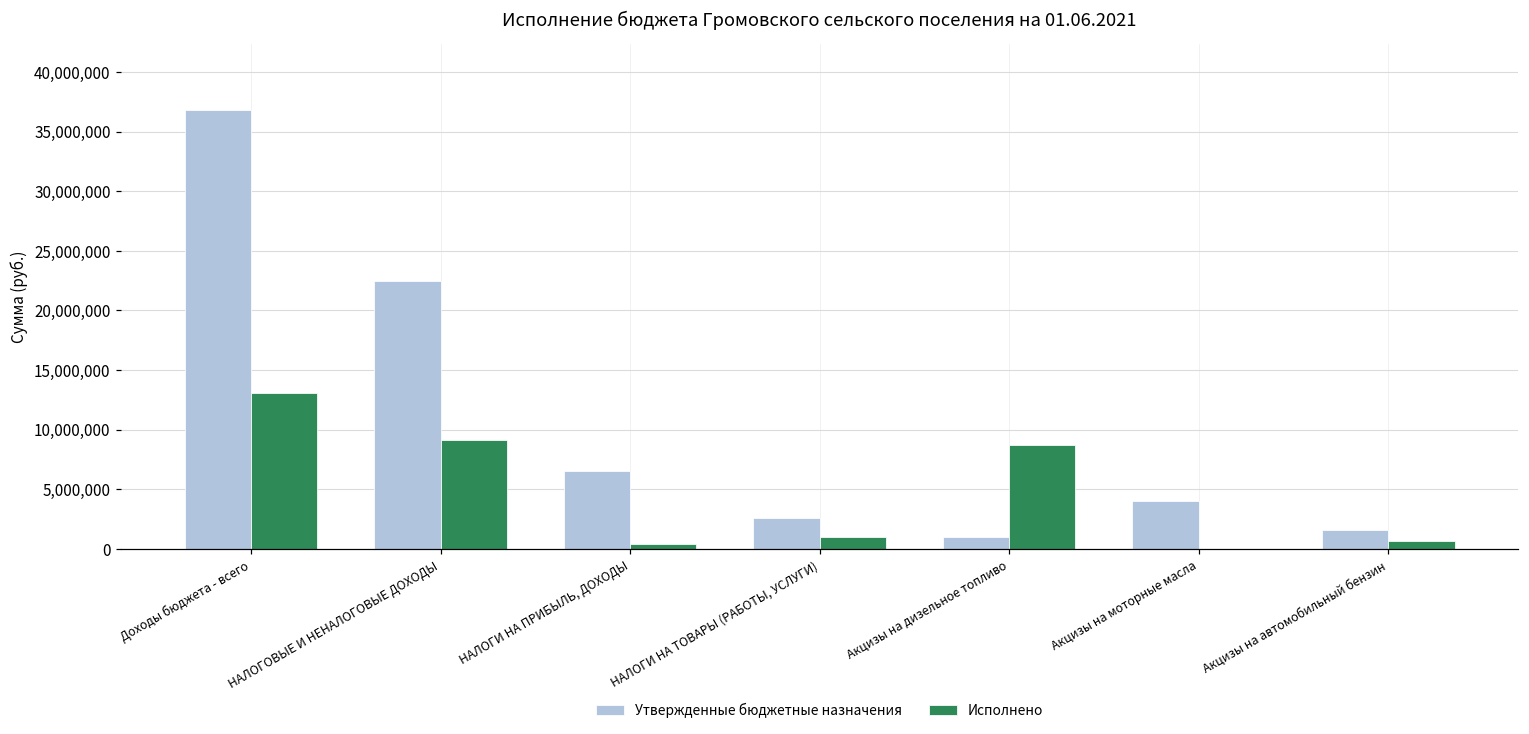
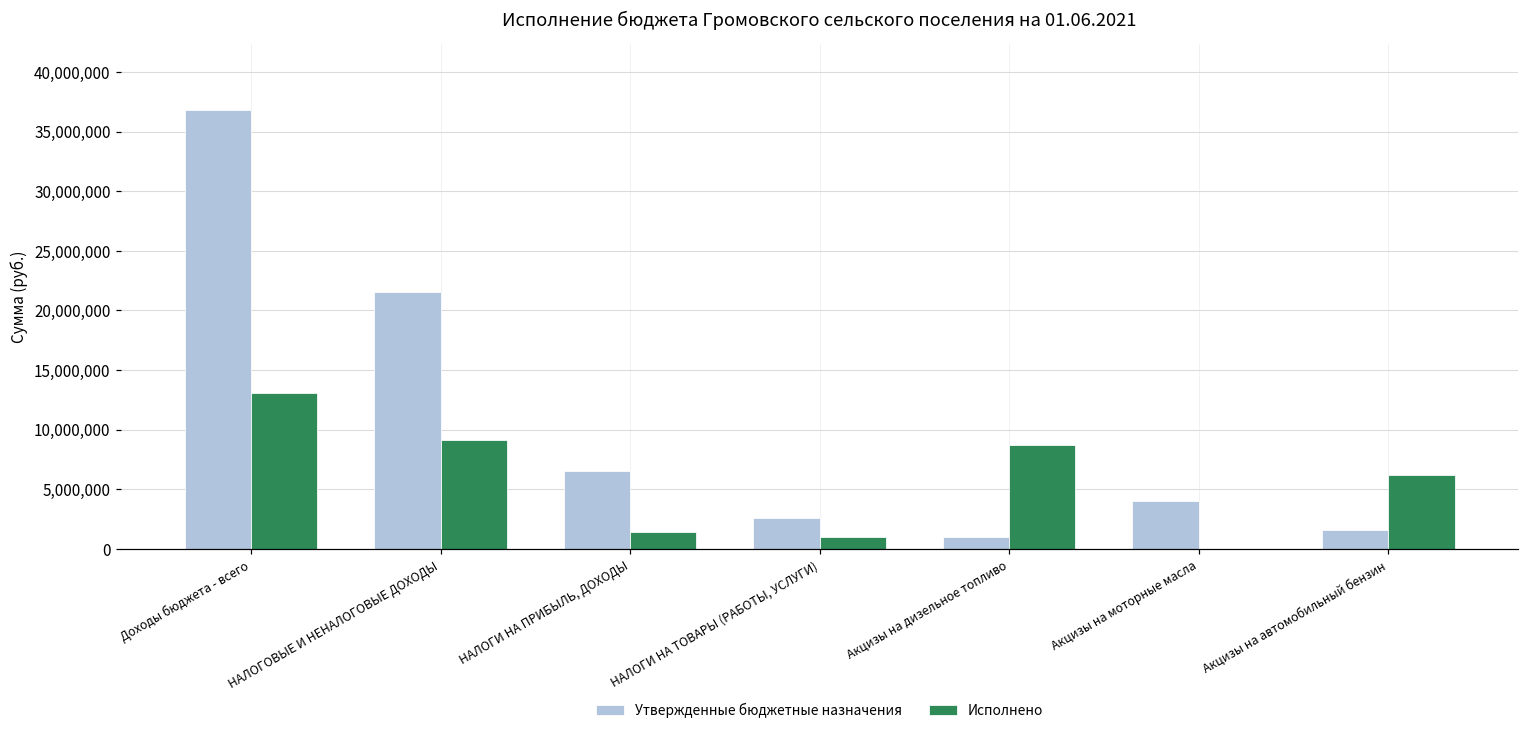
  {
    "Утвержденные бюджетные назначения": {
      "Доходы бюджета - всего": "36,800,000",
-     "НАЛОГОВЫЕ И НЕНАЛОГОВЫЕ ДОХОДЫ": "22,500,000",
+     "НАЛОГОВЫЕ И НЕНАЛОГОВЫЕ ДОХОДЫ": "21,500,000",
      "НАЛОГИ НА ПРИБЫЛЬ, ДОХОДЫ": "6,500,000",
      "НАЛОГИ НА ТОВАРЫ (РАБОТЫ, УСЛУГИ)": "2,600,000",
      "Акцизы на дизельное топливо": "1,000,000",
      "Акцизы на моторные масла": "4,000,000",
      "Акцизы на автомобильный бензин": "1,500,000"
    },
    "Исполнено": {
      "Доходы бюджета - всего": "13,100,000",
      "НАЛОГОВЫЕ И НЕНАЛОГОВЫЕ ДОХОДЫ": "9,100,000",
-     "НАЛОГИ НА ПРИБЫЛЬ, ДОХОДЫ": "400,000",
+     "НАЛОГИ НА ПРИБЫЛЬ, ДОХОДЫ": "1,400,000",
      "НАЛОГИ НА ТОВАРЫ (РАБОТЫ, УСЛУГИ)": "1,000,000",
      "Акцизы на дизельное топливо": "8,700,000",
-     "Акцизы на автомобильный бензин": "600,000"
+     "Акцизы на автомобильный бензин": "6,200,000"
    }
  }
